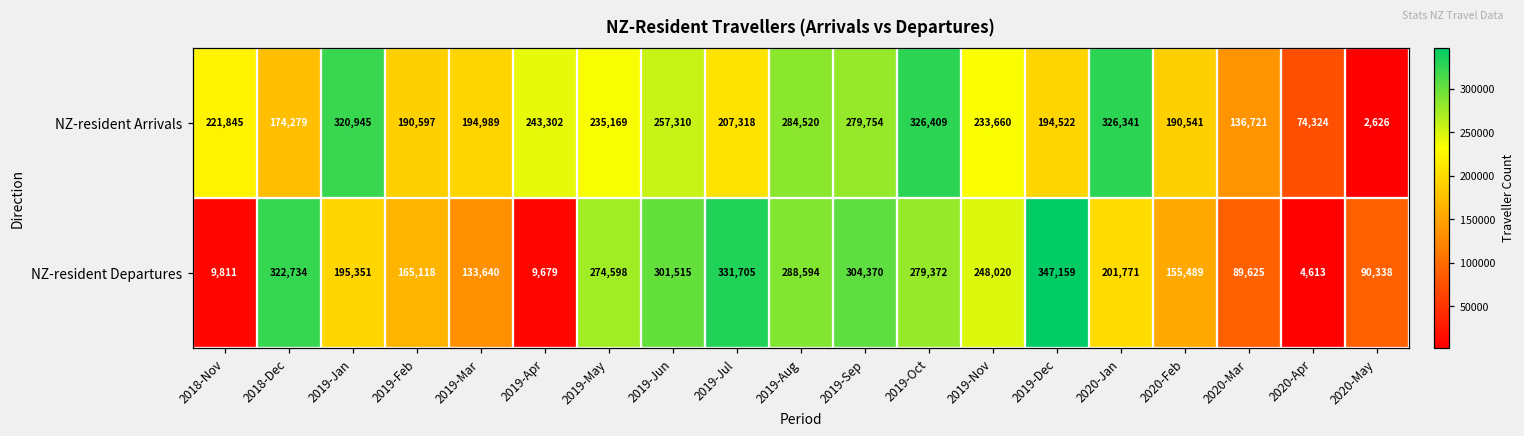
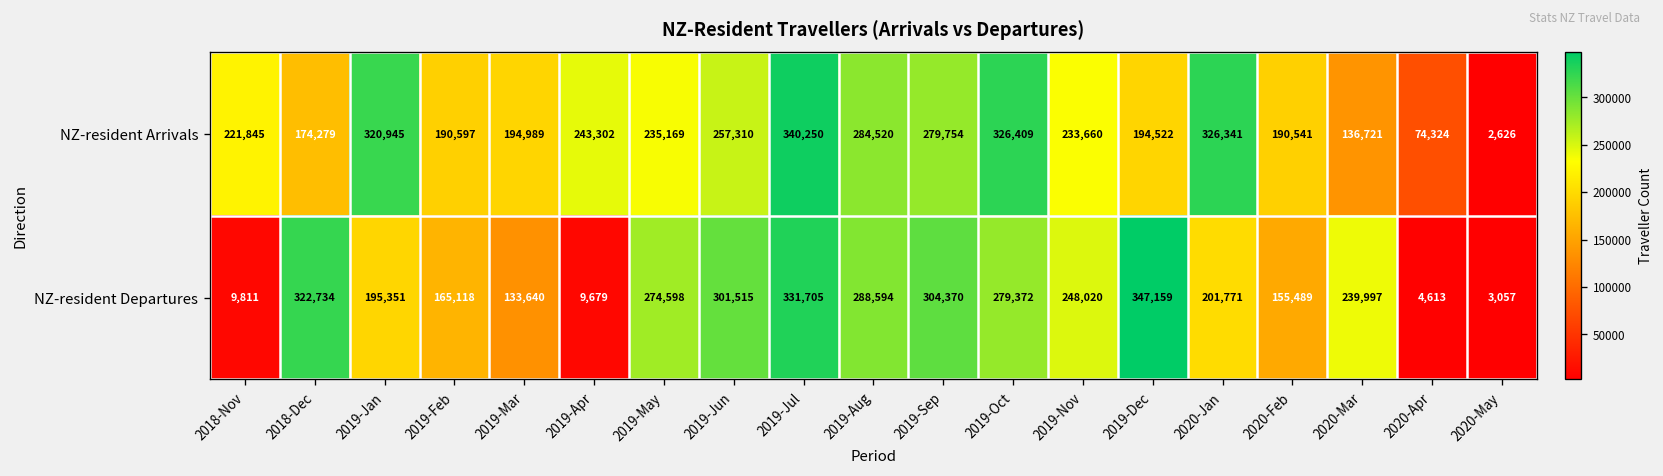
  {
    "NZ-resident Arrivals": {
      "2018-Nov": "221,845",
      "2018-Dec": "174,279",
      "2019-Jan": "320,945",
      "2019-Feb": "190,597",
      "2019-Mar": "194,989",
      "2019-Apr": "243,302",
      "2019-May": "235,169",
      "2019-Jun": "257,310",
-     "2019-Jul": "207,318",
+     "2019-Jul": "340,250",
      "2019-Aug": "284,520",
      "2019-Sep": "279,754",
      "2019-Oct": "326,409",
      "2019-Nov": "233,660",
      "2019-Dec": "194,522",
      "2020-Jan": "326,341",
      "2020-Feb": "190,541",
      "2020-Mar": "136,721",
      "2020-Apr": "74,324",
      "2020-May": "2,626"
    },
    "NZ-resident Departures": {
      "2018-Nov": "9,811",
      "2018-Dec": "322,734",
      "2019-Jan": "195,351",
      "2019-Feb": "165,118",
      "2019-Mar": "133,640",
      "2019-Apr": "9,679",
      "2019-May": "274,598",
      "2019-Jun": "301,515",
      "2019-Jul": "331,705",
      "2019-Aug": "288,594",
      "2019-Sep": "304,370",
      "2019-Oct": "279,372",
      "2019-Nov": "248,020",
      "2019-Dec": "347,159",
      "2020-Jan": "201,771",
      "2020-Feb": "155,489",
-     "2020-Mar": "89,625",
+     "2020-Mar": "239,997",
      "2020-Apr": "4,613",
-     "2020-May": "90,338"
+     "2020-May": "3,057"
    }
  }
